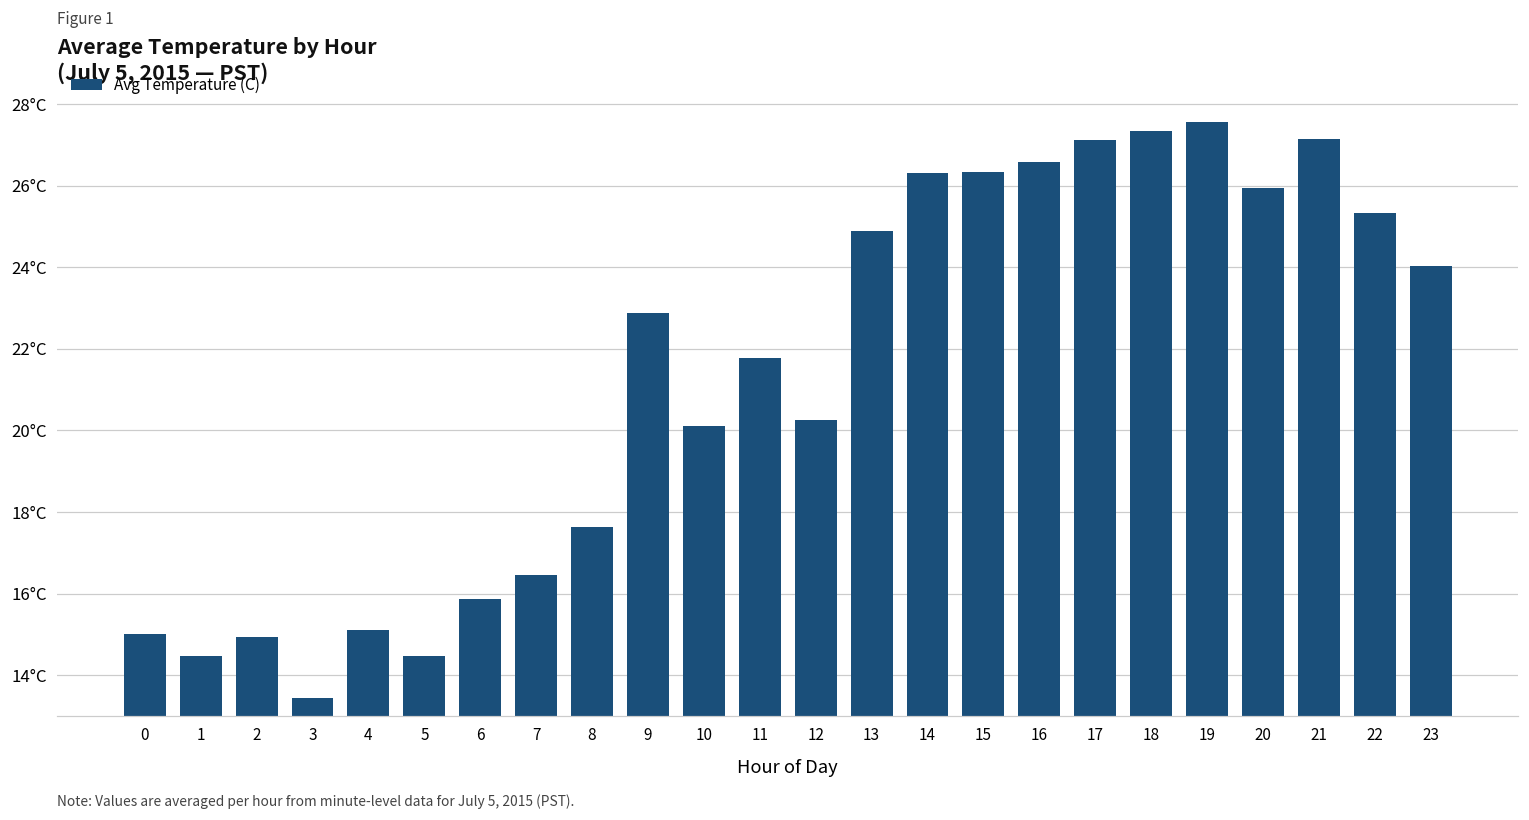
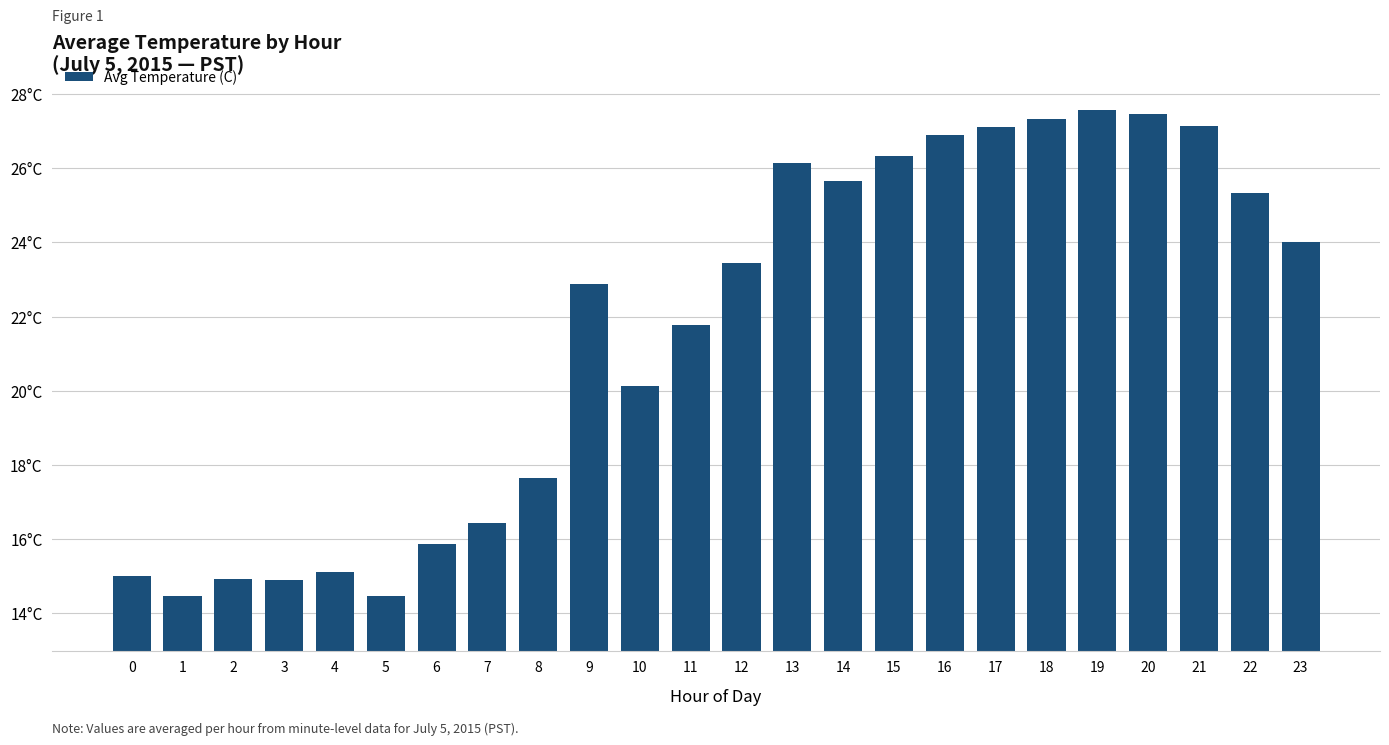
  {
    "0": "15.0°C",
    "1": "14.5°C",
    "2": "14.9°C",
-   "3": "13.4°C",
+   "3": "14.9°C",
    "4": "15.1°C",
    "5": "14.5°C",
    "6": "15.9°C",
    "7": "16.5°C",
    "8": "17.6°C",
    "9": "22.9°C",
    "10": "20.1°C",
    "11": "21.8°C",
-   "12": "20.3°C",
-   "13": "24.9°C",
-   "14": "26.3°C",
+   "12": "23.5°C",
+   "13": "26.2°C",
+   "14": "25.7°C",
    "15": "26.3°C",
-   "16": "26.6°C",
+   "16": "26.9°C",
    "17": "27.1°C",
    "18": "27.3°C",
    "19": "27.6°C",
-   "20": "26.0°C",
+   "20": "27.5°C",
    "21": "27.2°C",
    "22": "25.3°C",
    "23": "24.0°C"
  }
